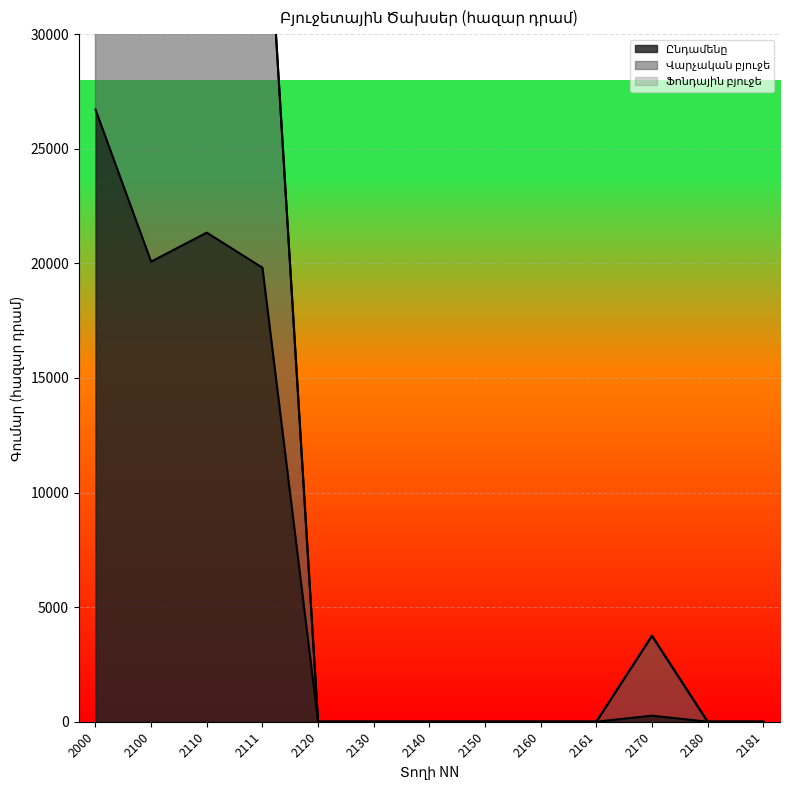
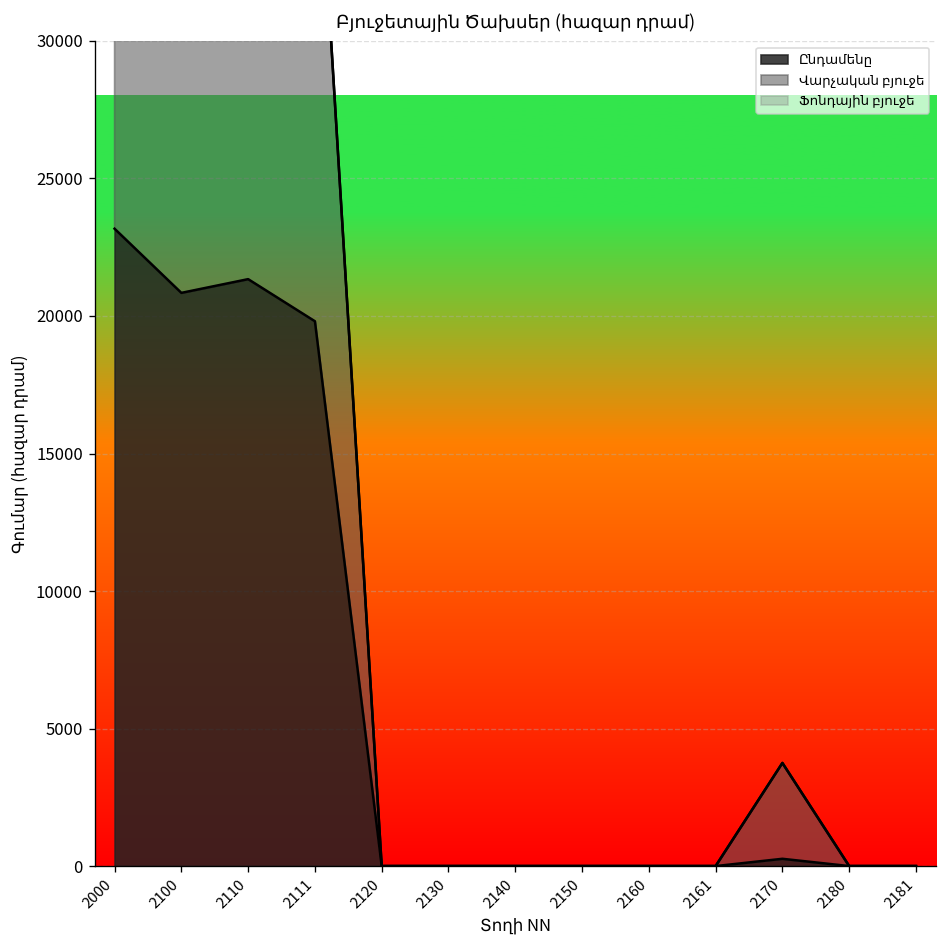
  {
    "Ընդամենը": {
-     "2000": 26700,
-     "2100": 20100,
+     "2000": 23200,
+     "2100": 20800,
      "2110": 21300,
      "2111": 19800,
      "2170": 300
    }
  }
